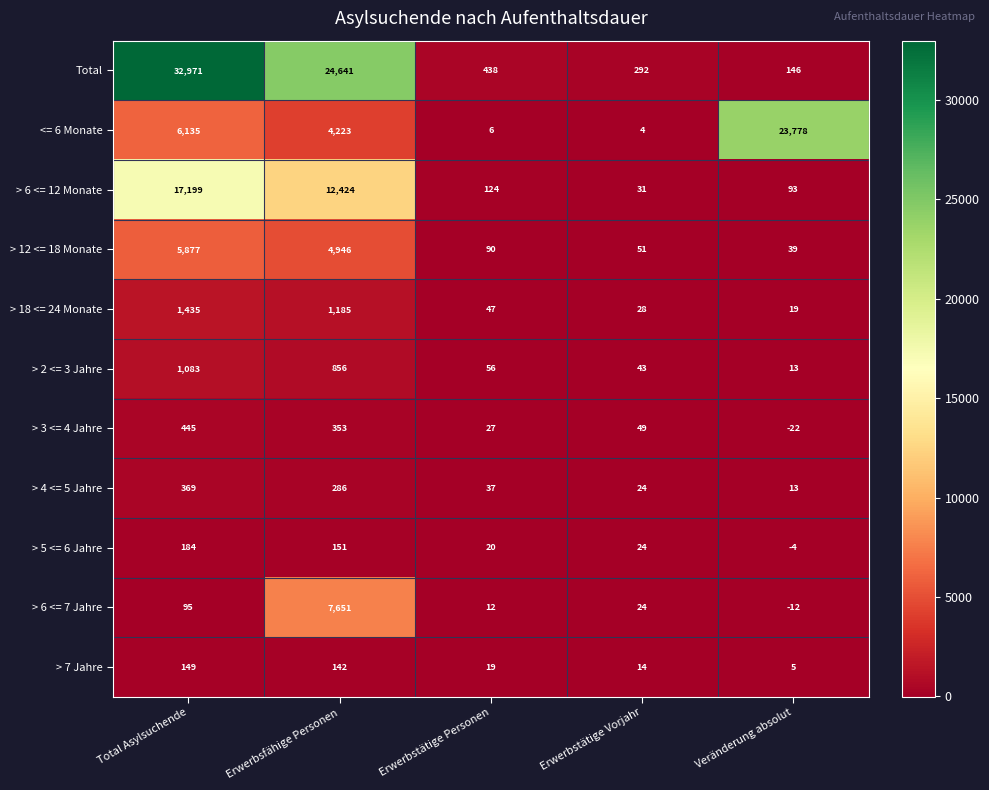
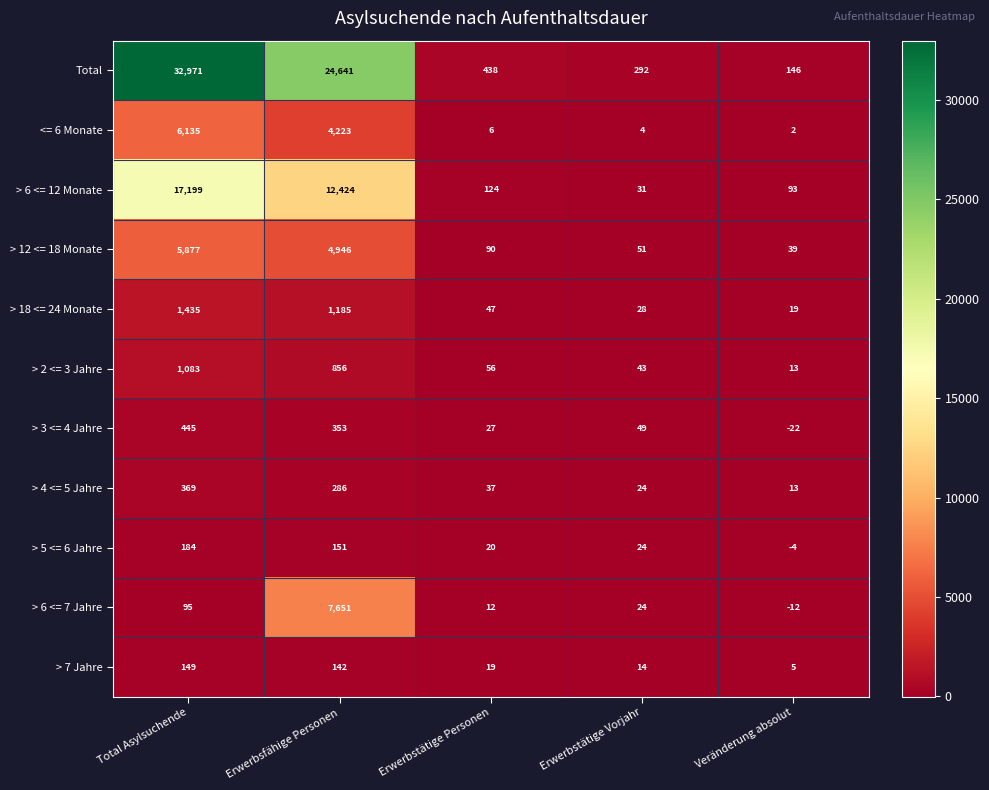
  {
    "Total": {
      "Total Asylsuchende": "32,971",
      "Erwerbsfähige Personen": "24,641",
      "Erwerbstätige Personen": "438",
      "Erwerbstätige Vorjahr": "292",
      "Veränderung absolut": "146"
    },
    "<= 6 Monate": {
      "Total Asylsuchende": "6,135",
      "Erwerbsfähige Personen": "4,223",
      "Erwerbstätige Personen": "6",
      "Erwerbstätige Vorjahr": "4",
-     "Veränderung absolut": "23,778"
+     "Veränderung absolut": "2"
    },
    "> 6 <= 12 Monate": {
      "Total Asylsuchende": "17,199",
      "Erwerbsfähige Personen": "12,424",
      "Erwerbstätige Personen": "124",
      "Erwerbstätige Vorjahr": "31",
      "Veränderung absolut": "93"
    },
    "> 12 <= 18 Monate": {
      "Total Asylsuchende": "5,877",
      "Erwerbsfähige Personen": "4,946",
      "Erwerbstätige Personen": "90",
      "Erwerbstätige Vorjahr": "51",
      "Veränderung absolut": "39"
    },
    "> 18 <= 24 Monate": {
      "Total Asylsuchende": "1,435",
      "Erwerbsfähige Personen": "1,185",
      "Erwerbstätige Personen": "47",
      "Erwerbstätige Vorjahr": "28",
      "Veränderung absolut": "19"
    },
    "> 2 <= 3 Jahre": {
      "Total Asylsuchende": "1,083",
      "Erwerbsfähige Personen": "856",
      "Erwerbstätige Personen": "56",
      "Erwerbstätige Vorjahr": "43",
      "Veränderung absolut": "13"
    },
    "> 3 <= 4 Jahre": {
      "Total Asylsuchende": "445",
      "Erwerbsfähige Personen": "353",
      "Erwerbstätige Personen": "27",
      "Erwerbstätige Vorjahr": "49",
      "Veränderung absolut": "-22"
    },
    "> 4 <= 5 Jahre": {
      "Total Asylsuchende": "369",
      "Erwerbsfähige Personen": "286",
      "Erwerbstätige Personen": "37",
      "Erwerbstätige Vorjahr": "24",
      "Veränderung absolut": "13"
    },
    "> 5 <= 6 Jahre": {
      "Total Asylsuchende": "184",
      "Erwerbsfähige Personen": "151",
      "Erwerbstätige Personen": "20",
      "Erwerbstätige Vorjahr": "24",
      "Veränderung absolut": "-4"
    },
    "> 6 <= 7 Jahre": {
      "Total Asylsuchende": "95",
      "Erwerbsfähige Personen": "7,651",
      "Erwerbstätige Personen": "12",
      "Erwerbstätige Vorjahr": "24",
      "Veränderung absolut": "-12"
    },
    "> 7 Jahre": {
      "Total Asylsuchende": "149",
      "Erwerbsfähige Personen": "142",
      "Erwerbstätige Personen": "19",
      "Erwerbstätige Vorjahr": "14",
      "Veränderung absolut": "5"
    }
  }
